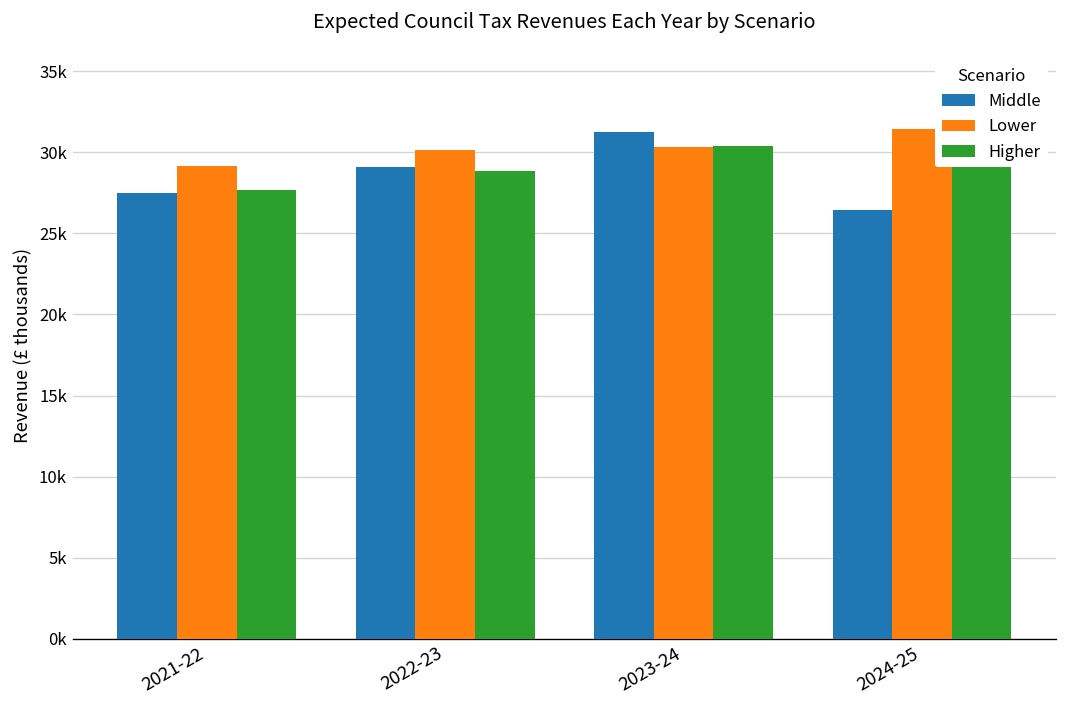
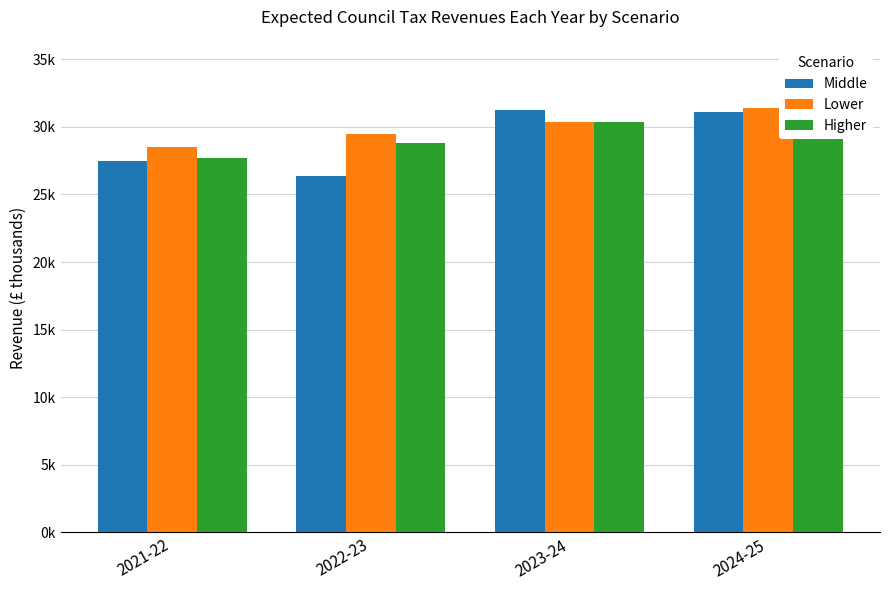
  {
    "Middle": {
      "2021-22": 27500,
-     "2022-23": 29100,
+     "2022-23": 26400,
      "2023-24": 31300,
-     "2024-25": 26400
+     "2024-25": 31100
    },
    "Lower": {
-     "2021-22": 29200,
-     "2022-23": 30100,
+     "2021-22": 28500,
+     "2022-23": 29400,
      "2023-24": 30300,
      "2024-25": 31400
    },
    "Higher": {
      "2021-22": 27700,
      "2022-23": 28800,
      "2023-24": 30400
    }
  }
